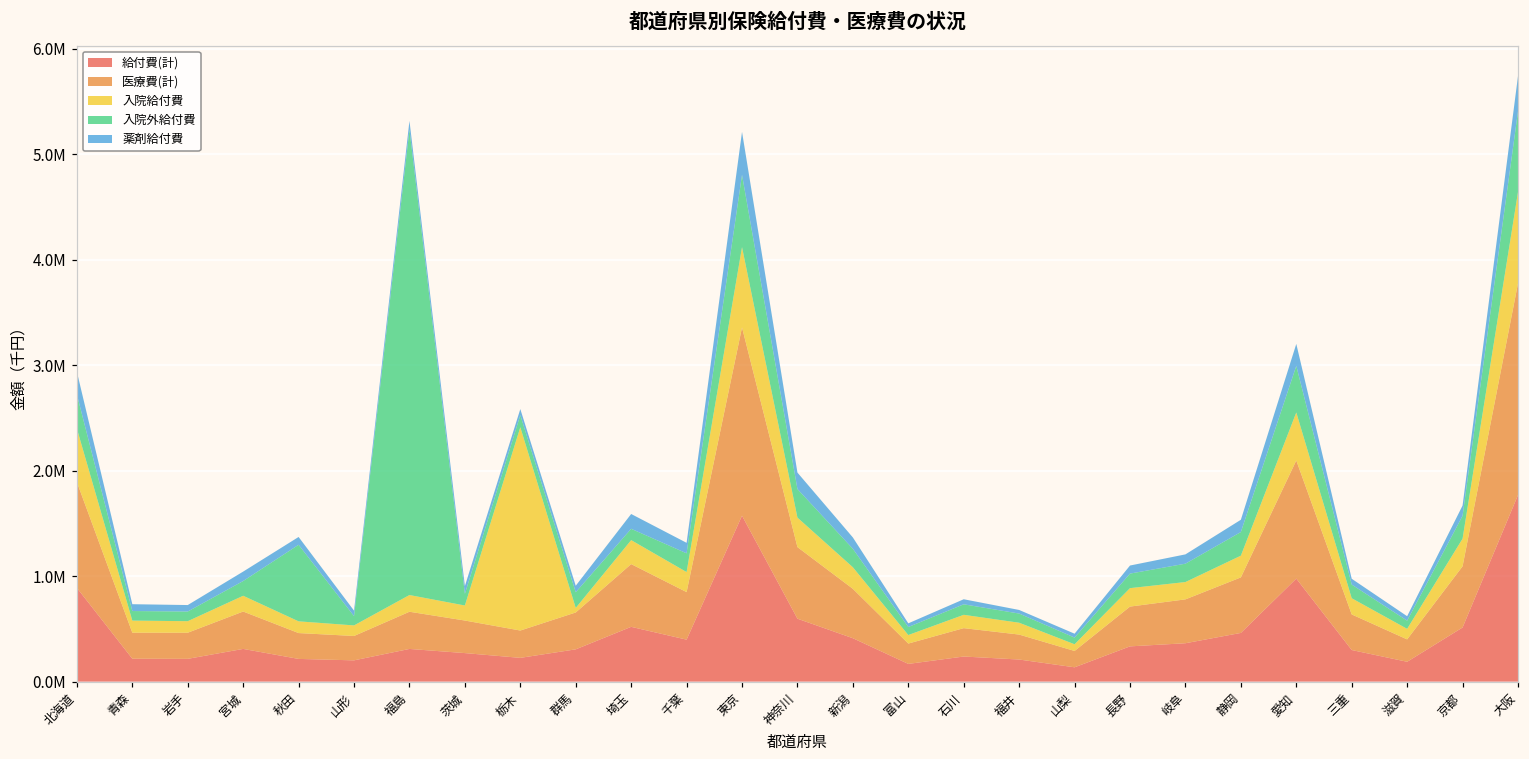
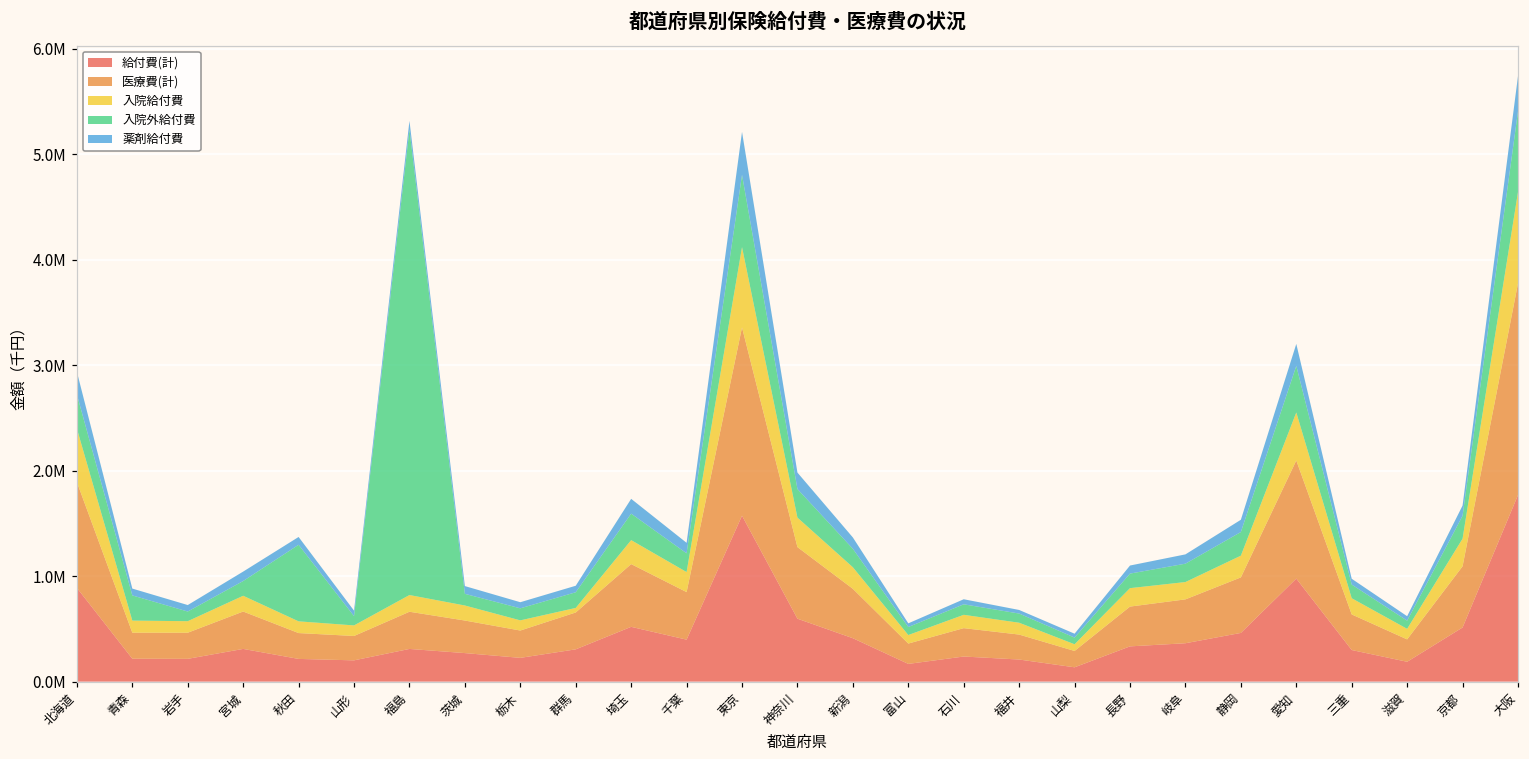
  {
    "入院給付費": {
      "北海道": 500000,
      "青森": 100000,
      "岩手": 100000,
      "宮城": 100000,
      "秋田": 100000,
      "山形": 100000,
      "福島": 200000,
      "茨城": 100000,
-     "栃木": 1900000,
+     "栃木": 100000,
      "群馬": 0,
      "埼玉": 200000,
      "千葉": 200000,
      "東京": 800000,
      "神奈川": 300000,
      "新潟": 200000,
      "富山": 100000,
      "石川": 100000,
      "福井": 100000,
      "山梨": 100000,
      "長野": 200000,
      "岐阜": 200000,
      "静岡": 200000,
      "愛知": 500000,
      "三重": 200000,
      "滋賀": 100000,
      "京都": 300000,
      "大阪": 900000
    },
    "入院外給付費": {
      "北海道": 300000,
-     "青森": 100000,
+     "青森": 200000,
      "岩手": 100000,
      "宮城": 100000,
      "秋田": 700000,
      "山形": 100000,
      "福島": 4400000,
      "茨城": 100000,
      "栃木": 100000,
      "群馬": 100000,
-     "埼玉": 100000,
+     "埼玉": 300000,
      "千葉": 200000,
      "東京": 700000,
      "神奈川": 300000,
      "新潟": 200000,
      "富山": 100000,
      "石川": 100000,
      "福井": 100000,
      "山梨": 100000,
      "長野": 100000,
      "岐阜": 200000,
      "静岡": 200000,
      "愛知": 400000,
      "三重": 100000,
      "滋賀": 100000,
      "京都": 200000,
      "大阪": 800000
    },
    "薬剤給付費": {
      "北海道": 200000,
      "青森": 100000,
      "岩手": 100000,
      "宮城": 100000,
      "秋田": 100000,
      "山形": 100000,
      "福島": 100000,
      "茨城": 100000,
      "栃木": 100000,
      "群馬": 100000,
      "埼玉": 100000,
      "千葉": 100000,
      "東京": 400000,
      "神奈川": 200000,
      "新潟": 100000,
      "富山": 0,
      "石川": 0,
      "福井": 0,
      "山梨": 0,
      "長野": 100000,
      "岐阜": 100000,
      "静岡": 100000,
      "愛知": 200000,
      "三重": 100000,
      "滋賀": 0,
      "京都": 100000,
      "大阪": 300000
    }
  }
